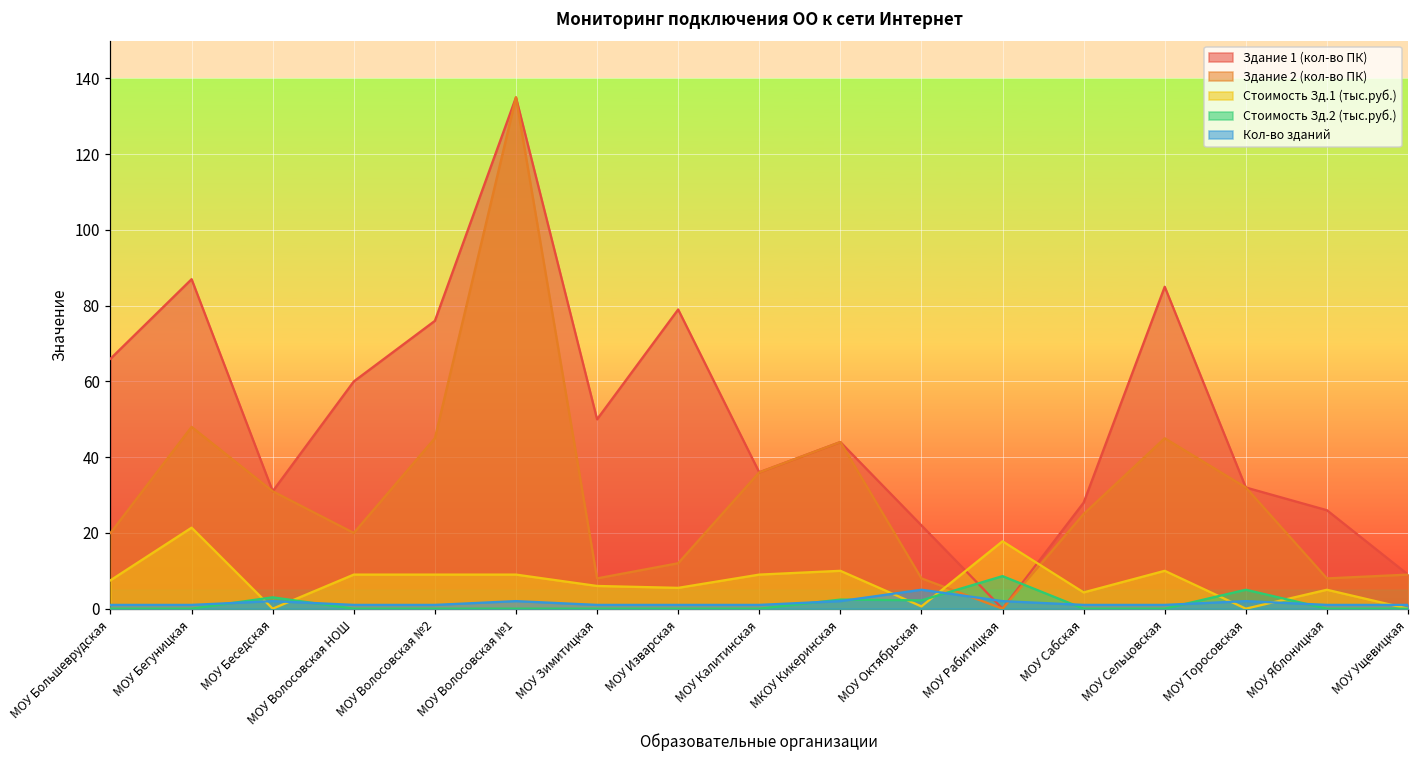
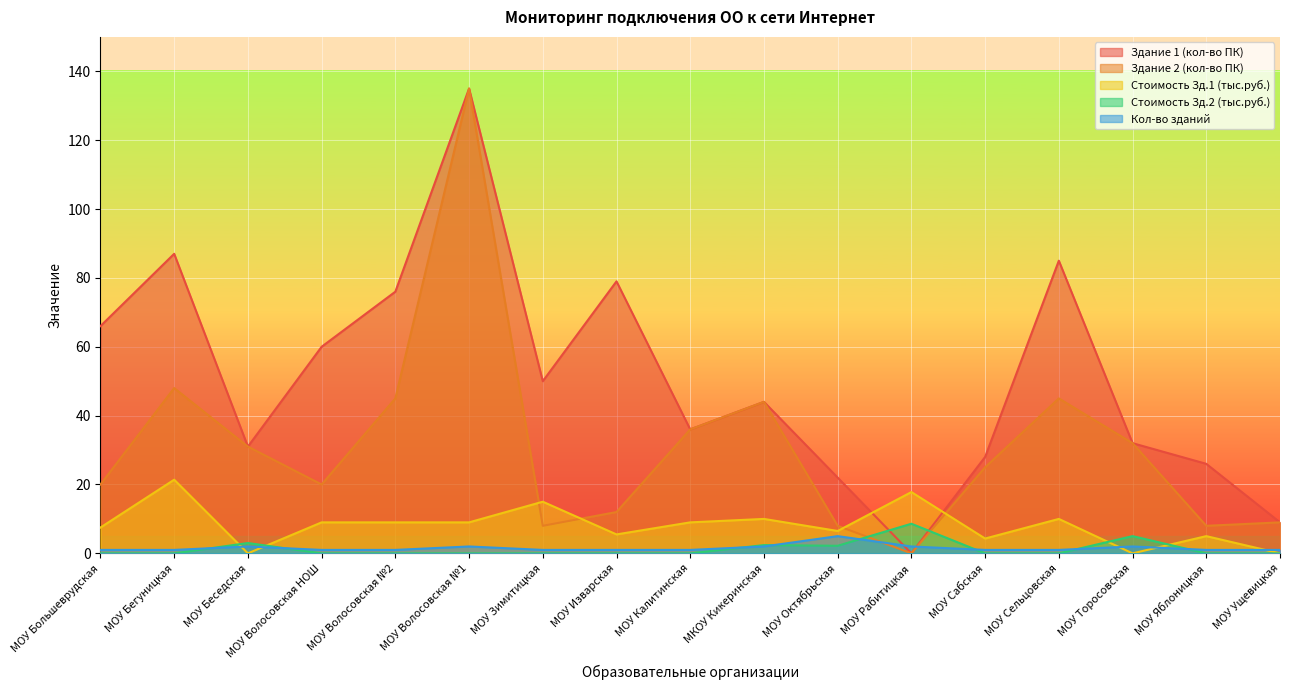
  {
    "Стоимость Зд.1 (тыс.руб.)": {
      "МОУ Большеврудская": 8,
      "МОУ Бегуницкая": 21,
      "МОУ Беседская": 0,
      "МОУ Волосовская НОШ": 9,
      "МОУ Волосовская №2": 9,
      "МОУ Волосовская №1": 9,
-     "МОУ Зимитицкая": 6,
+     "МОУ Зимитицкая": 15,
      "МОУ Изварская": 6,
      "МОУ Калитинская": 9,
      "МКОУ Кикеринская": 10,
-     "МОУ Октябрьская": 1,
+     "МОУ Октябрьская": 7,
      "МОУ Рабитицкая": 18,
      "МОУ Сабская": 4,
      "МОУ Сельцовская": 10,
      "МОУ Торосовская": 0,
      "МОУ Яблоницкая": 5
    },
    "Стоимость Зд.2 (тыс.руб.)": {
      "МОУ Большеврудская": 0,
      "МОУ Бегуницкая": 0,
      "МОУ Беседская": 3,
      "МОУ Волосовская НОШ": 0,
      "МОУ Волосовская №2": 0,
      "МОУ Волосовская №1": 0,
      "МОУ Зимитицкая": 0,
      "МОУ Изварская": 0,
      "МОУ Калитинская": 0,
      "МОУ Октябрьская": 2,
      "МОУ Рабитицкая": 9,
      "МОУ Сабская": 0,
      "МОУ Сельцовская": 0,
      "МОУ Торосовская": 5,
      "МОУ Яблоницкая": 0
    },
    "Кол-во зданий": {
      "МОУ Большеврудская": 1,
      "МОУ Бегуницкая": 1,
      "МОУ Беседская": 2,
      "МОУ Волосовская НОШ": 1,
      "МОУ Волосовская №2": 1,
      "МОУ Волосовская №1": 2,
      "МОУ Зимитицкая": 1,
      "МОУ Изварская": 1,
      "МОУ Калитинская": 1,
      "МОУ Октябрьская": 5,
      "МОУ Рабитицкая": 2,
      "МОУ Сабская": 1,
      "МОУ Сельцовская": 1,
      "МОУ Торосовская": 2,
      "МОУ Яблоницкая": 1,
      "МОУ Ущевицкая": 1
    }
  }
